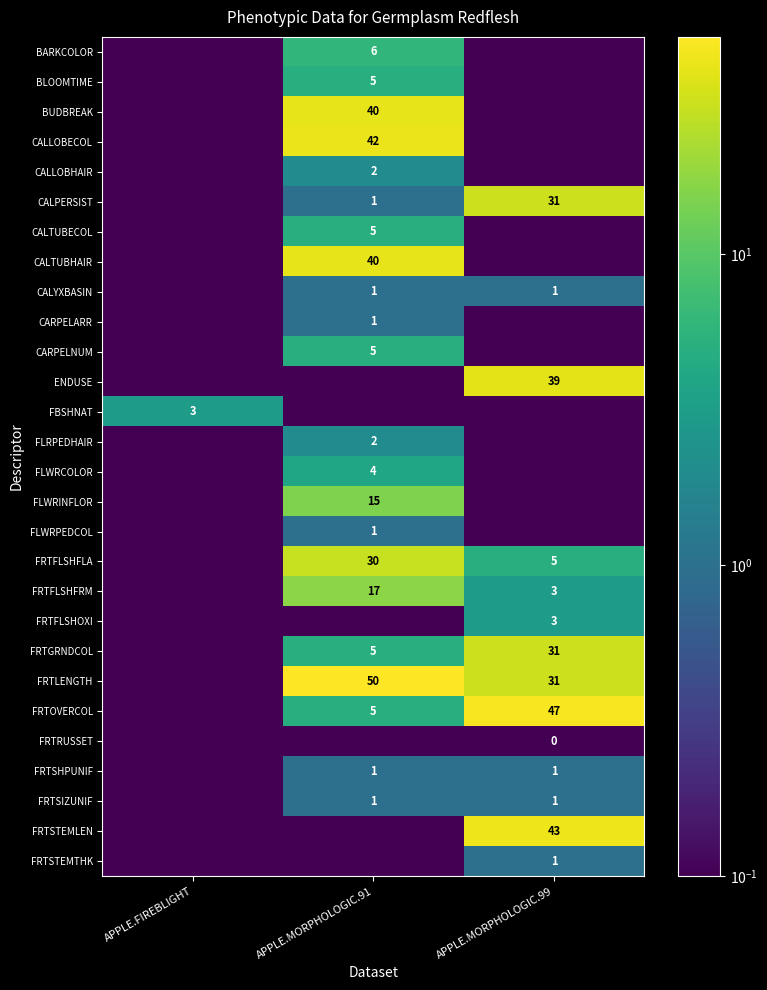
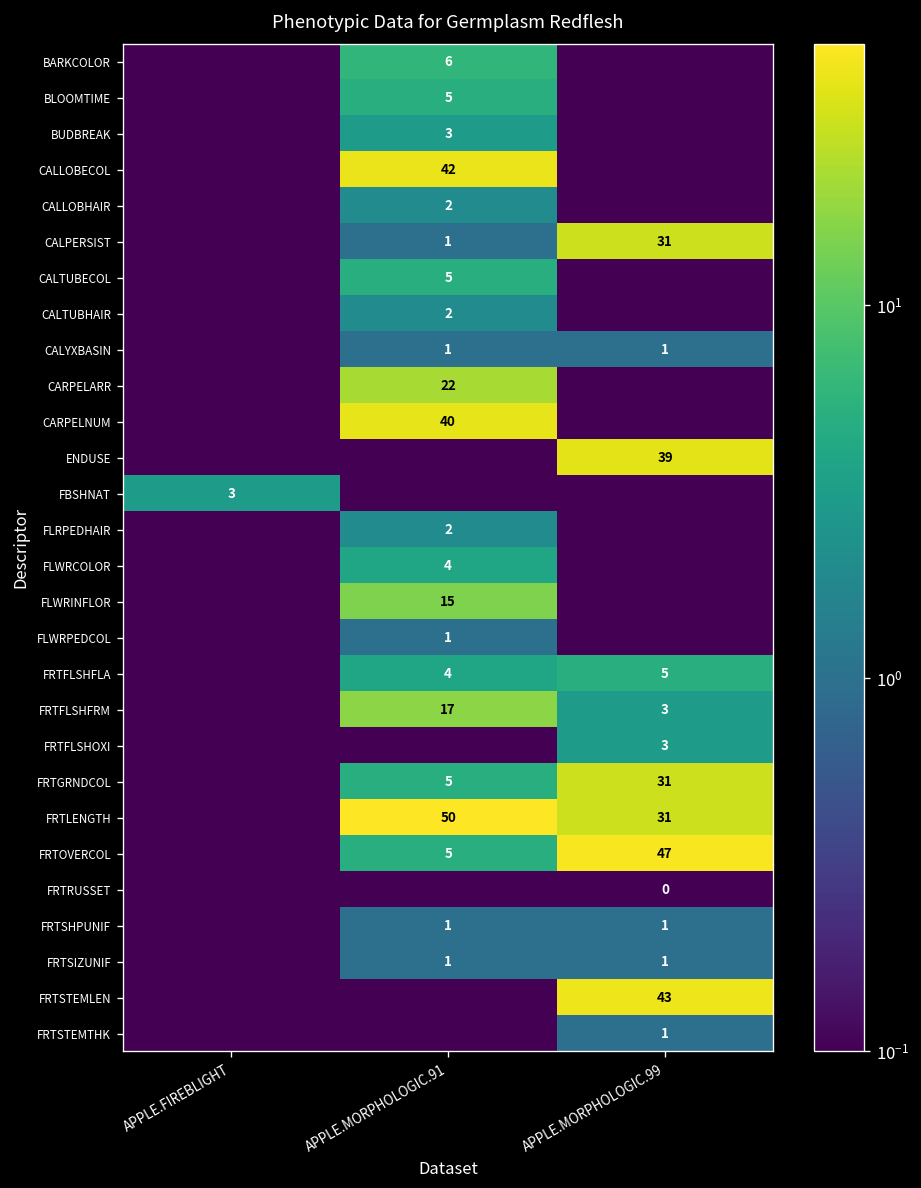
  {
    "BARKCOLOR": {
      "APPLE.MORPHOLOGIC.91": 6
    },
    "BLOOMTIME": {
      "APPLE.MORPHOLOGIC.91": 5
    },
    "BUDBREAK": {
-     "APPLE.MORPHOLOGIC.91": 40
+     "APPLE.MORPHOLOGIC.91": 3
    },
    "CALLOBECOL": {
      "APPLE.MORPHOLOGIC.91": 42
    },
    "CALLOBHAIR": {
      "APPLE.MORPHOLOGIC.91": 2
    },
    "CALPERSIST": {
      "APPLE.MORPHOLOGIC.91": 1,
      "APPLE.MORPHOLOGIC.99": 31
    },
    "CALTUBECOL": {
      "APPLE.MORPHOLOGIC.91": 5
    },
    "CALTUBHAIR": {
-     "APPLE.MORPHOLOGIC.91": 40
+     "APPLE.MORPHOLOGIC.91": 2
    },
    "CALYXBASIN": {
      "APPLE.MORPHOLOGIC.91": 1,
      "APPLE.MORPHOLOGIC.99": 1
    },
    "CARPELARR": {
-     "APPLE.MORPHOLOGIC.91": 1
+     "APPLE.MORPHOLOGIC.91": 22
    },
    "CARPELNUM": {
-     "APPLE.MORPHOLOGIC.91": 5
+     "APPLE.MORPHOLOGIC.91": 40
    },
    "ENDUSE": {
      "APPLE.MORPHOLOGIC.99": 39
    },
    "FBSHNAT": {
      "APPLE.FIREBLIGHT": 3
    },
    "FLRPEDHAIR": {
      "APPLE.MORPHOLOGIC.91": 2
    },
    "FLWRCOLOR": {
      "APPLE.MORPHOLOGIC.91": 4
    },
    "FLWRINFLOR": {
      "APPLE.MORPHOLOGIC.91": 15
    },
    "FLWRPEDCOL": {
      "APPLE.MORPHOLOGIC.91": 1
    },
    "FRTFLSHFLA": {
-     "APPLE.MORPHOLOGIC.91": 30,
+     "APPLE.MORPHOLOGIC.91": 4,
      "APPLE.MORPHOLOGIC.99": 5
    },
    "FRTFLSHFRM": {
      "APPLE.MORPHOLOGIC.91": 17,
      "APPLE.MORPHOLOGIC.99": 3
    },
    "FRTFLSHOXI": {
      "APPLE.MORPHOLOGIC.99": 3
    },
    "FRTGRNDCOL": {
      "APPLE.MORPHOLOGIC.91": 5,
      "APPLE.MORPHOLOGIC.99": 31
    },
    "FRTLENGTH": {
      "APPLE.MORPHOLOGIC.91": 50,
      "APPLE.MORPHOLOGIC.99": 31
    },
    "FRTOVERCOL": {
      "APPLE.MORPHOLOGIC.91": 5,
      "APPLE.MORPHOLOGIC.99": 47
    },
    "FRTRUSSET": {
      "APPLE.MORPHOLOGIC.99": 0
    },
    "FRTSHPUNIF": {
      "APPLE.MORPHOLOGIC.91": 1,
      "APPLE.MORPHOLOGIC.99": 1
    },
    "FRTSIZUNIF": {
      "APPLE.MORPHOLOGIC.91": 1,
      "APPLE.MORPHOLOGIC.99": 1
    },
    "FRTSTEMLEN": {
      "APPLE.MORPHOLOGIC.99": 43
    },
    "FRTSTEMTHK": {
      "APPLE.MORPHOLOGIC.99": 1
    }
  }
